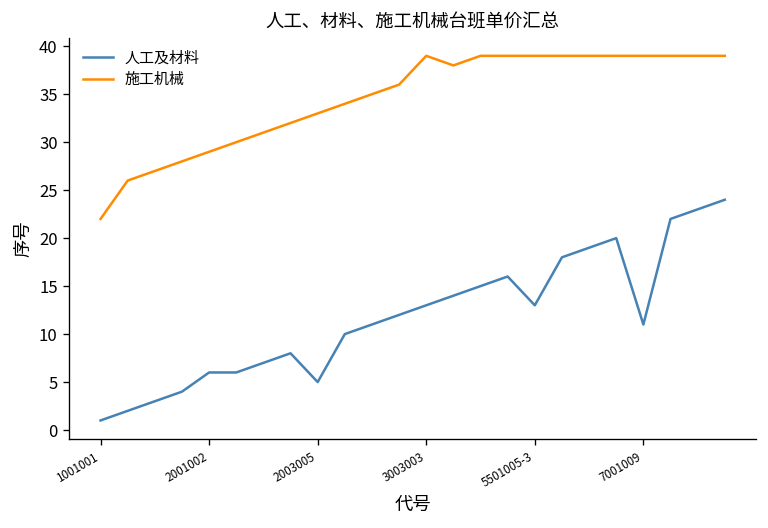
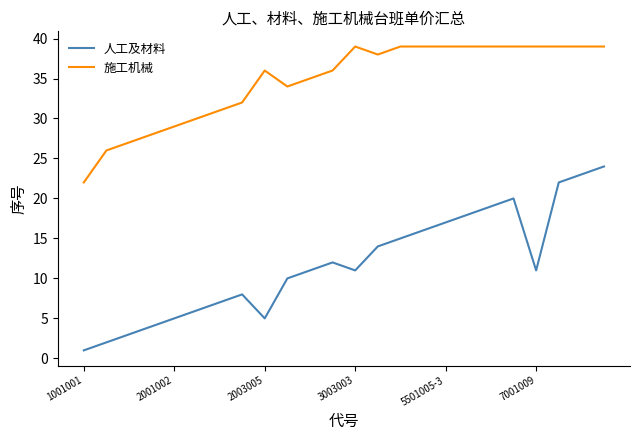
  {
    "人工及材料": {
      "1001001": 1,
-     "2001002": 6,
+     "2001002": 5,
      "2003005": 5,
-     "3003003": 13,
-     "5501005-3": 13,
+     "3003003": 11,
+     "5501005-3": 17,
      "7001009": 11
    },
    "施工机械": {
      "1001001": 22,
      "2001002": 29,
-     "2003005": 33,
+     "2003005": 36,
      "3003003": 39,
      "5501005-3": 39,
      "7001009": 39
    }
  }
